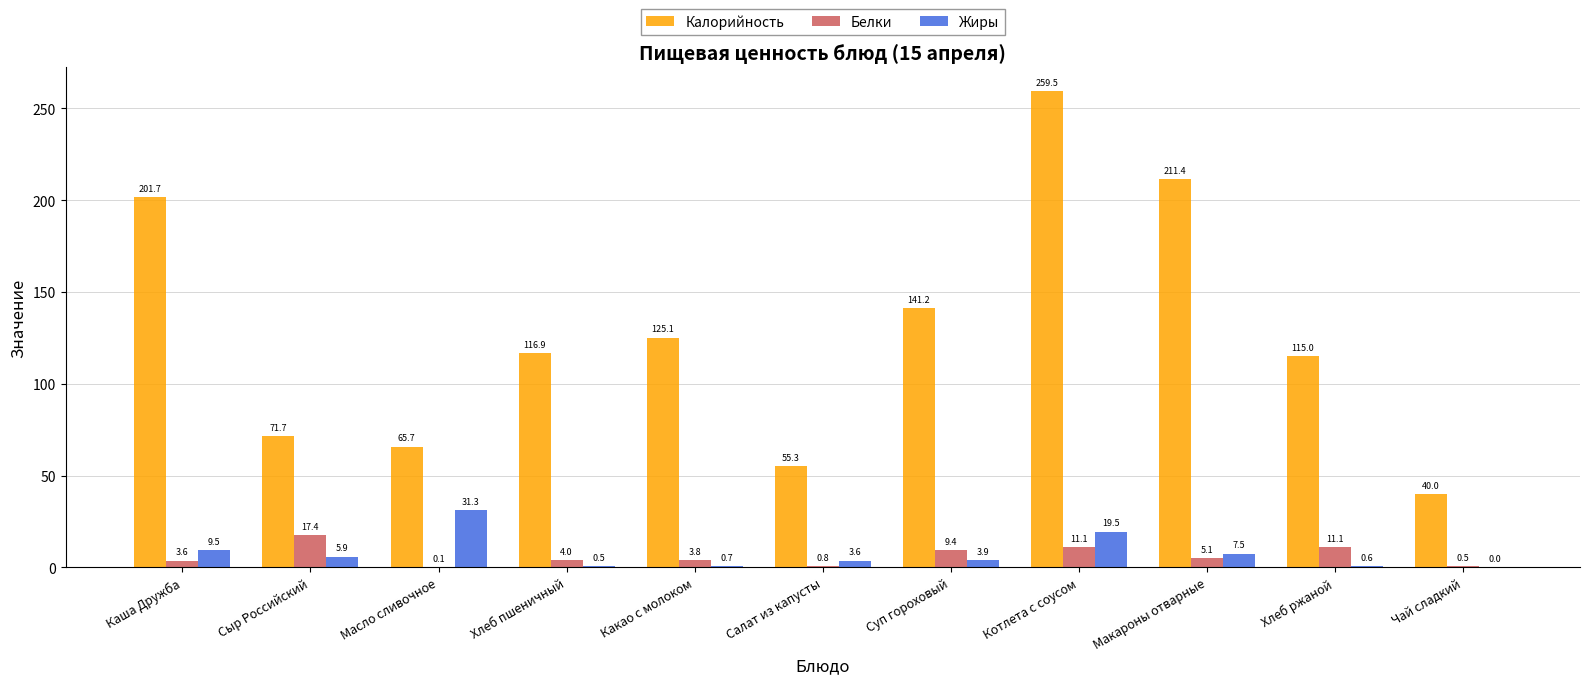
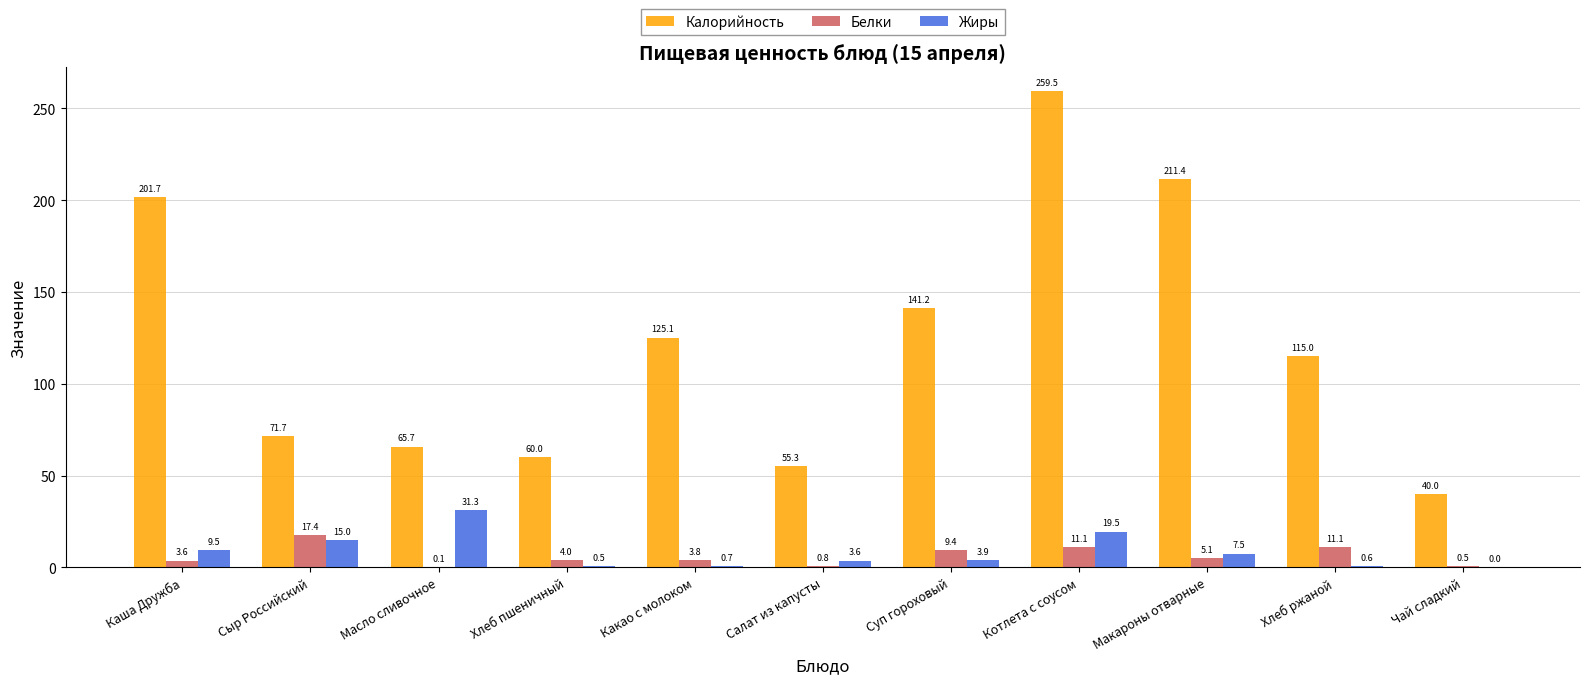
  {
    "Калорийность": {
      "Каша Дружба": 201.7,
      "Сыр Российский": 71.7,
      "Масло сливочное": 65.7,
-     "Хлеб пшеничный": 116.9,
+     "Хлеб пшеничный": 60.0,
      "Какао с молоком": 125.1,
      "Салат из капусты": 55.3,
      "Суп гороховый": 141.2,
      "Котлета с соусом": 259.5,
      "Макароны отварные": 211.4,
      "Хлеб ржаной": 115.0,
      "Чай сладкий": 40.0
    },
    "Белки": {
      "Каша Дружба": 3.6,
      "Сыр Российский": 17.4,
      "Масло сливочное": 0.1,
      "Хлеб пшеничный": 4.0,
      "Какао с молоком": 3.8,
      "Салат из капусты": 0.8,
      "Суп гороховый": 9.4,
      "Котлета с соусом": 11.1,
      "Макароны отварные": 5.1,
      "Хлеб ржаной": 11.1,
      "Чай сладкий": 0.5
    },
    "Жиры": {
      "Каша Дружба": 9.5,
-     "Сыр Российский": 5.9,
+     "Сыр Российский": 15.0,
      "Масло сливочное": 31.3,
      "Хлеб пшеничный": 0.5,
      "Какао с молоком": 0.7,
      "Салат из капусты": 3.6,
      "Суп гороховый": 3.9,
      "Котлета с соусом": 19.5,
      "Макароны отварные": 7.5,
      "Хлеб ржаной": 0.6,
      "Чай сладкий": 0.0
    }
  }
